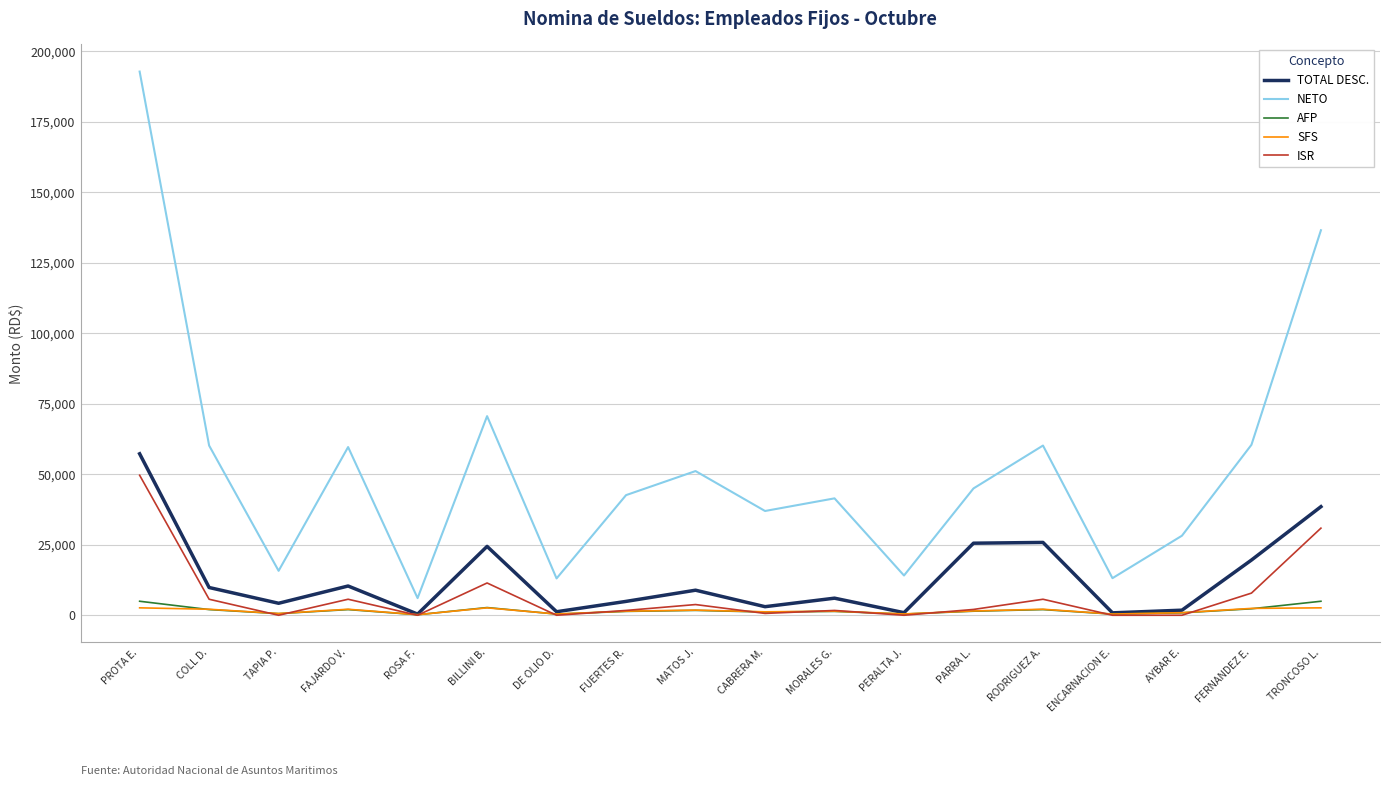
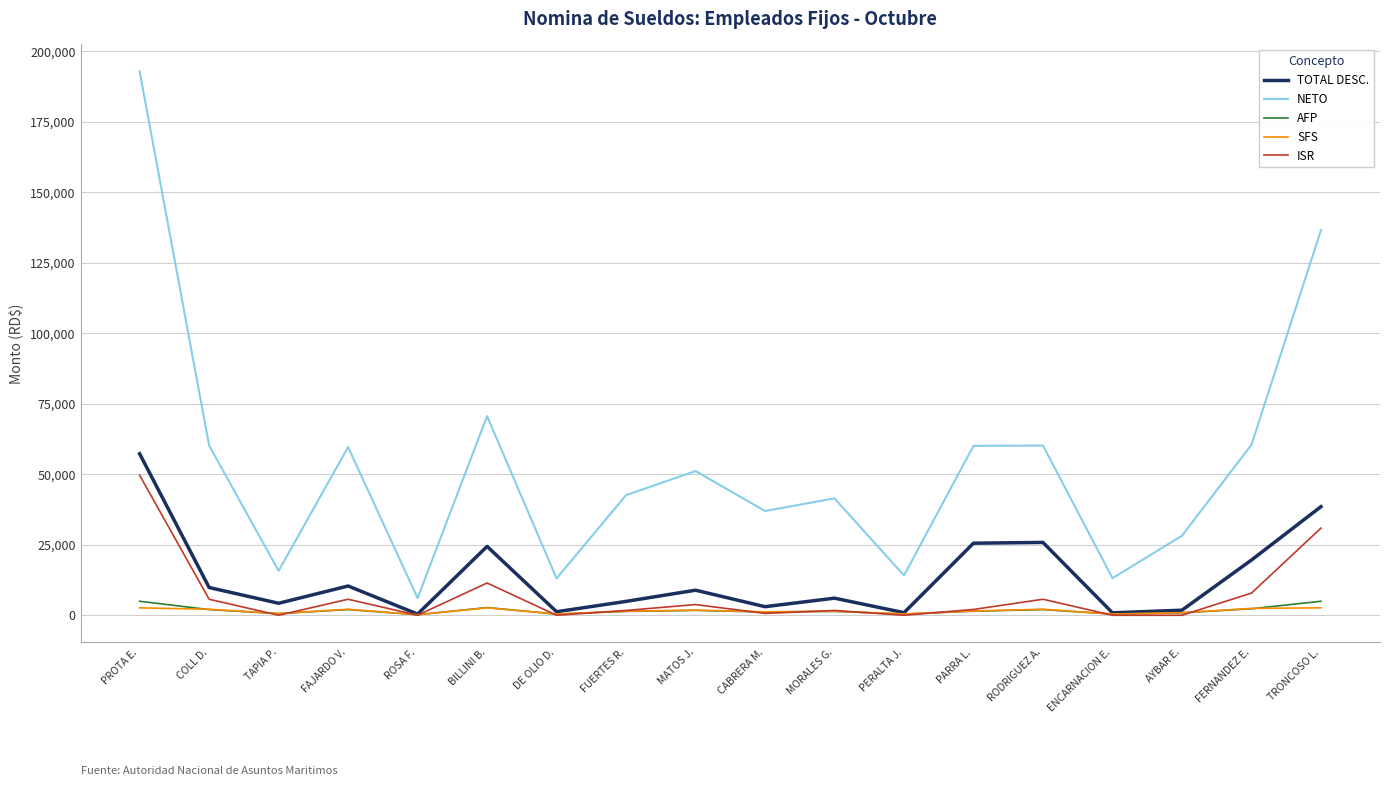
  {
    "TOTAL DESC.": {
      "PROTA E.": "57,000",
      "COLL D.": "10,000",
      "TAPIA P.": "4,000",
      "FAJARDO V.": "10,000",
      "BILLINI B.": "24,000",
      "FUERTES R.": "5,000",
      "MATOS J.": "9,000",
      "CABRERA M.": "3,000",
      "MORALES G.": "6,000",
      "PARRA L.": "26,000",
      "RODRIGUEZ A.": "26,000",
      "FERNANDEZ E.": "20,000",
      "TRONCOSO L.": "38,000"
    },
    "NETO": {
      "PROTA E.": "193,000",
      "COLL D.": "60,000",
      "TAPIA P.": "16,000",
      "FAJARDO V.": "60,000",
      "ROSA F.": "6,000",
      "BILLINI B.": "71,000",
      "DE OLIO D.": "13,000",
      "FUERTES R.": "43,000",
      "MATOS J.": "51,000",
      "CABRERA M.": "37,000",
      "MORALES G.": "41,000",
      "PERALTA J.": "14,000",
-     "PARRA L.": "45,000",
+     "PARRA L.": "60,000",
      "RODRIGUEZ A.": "60,000",
      "ENCARNACION E.": "13,000",
      "AYBAR E.": "28,000",
      "FERNANDEZ E.": "60,000",
      "TRONCOSO L.": "137,000"
    },
    "AFP": {
      "PROTA E.": "5,000",
      "TRONCOSO L.": "5,000"
    },
    "SFS": {
      "PROTA E.": "3,000",
      "TRONCOSO L.": "3,000"
    },
    "ISR": {
      "PROTA E.": "50,000",
      "COLL D.": "6,000",
      "FAJARDO V.": "6,000",
      "BILLINI B.": "11,000",
      "MATOS J.": "4,000",
      "RODRIGUEZ A.": "6,000",
      "FERNANDEZ E.": "8,000",
      "TRONCOSO L.": "31,000"
    }
  }
